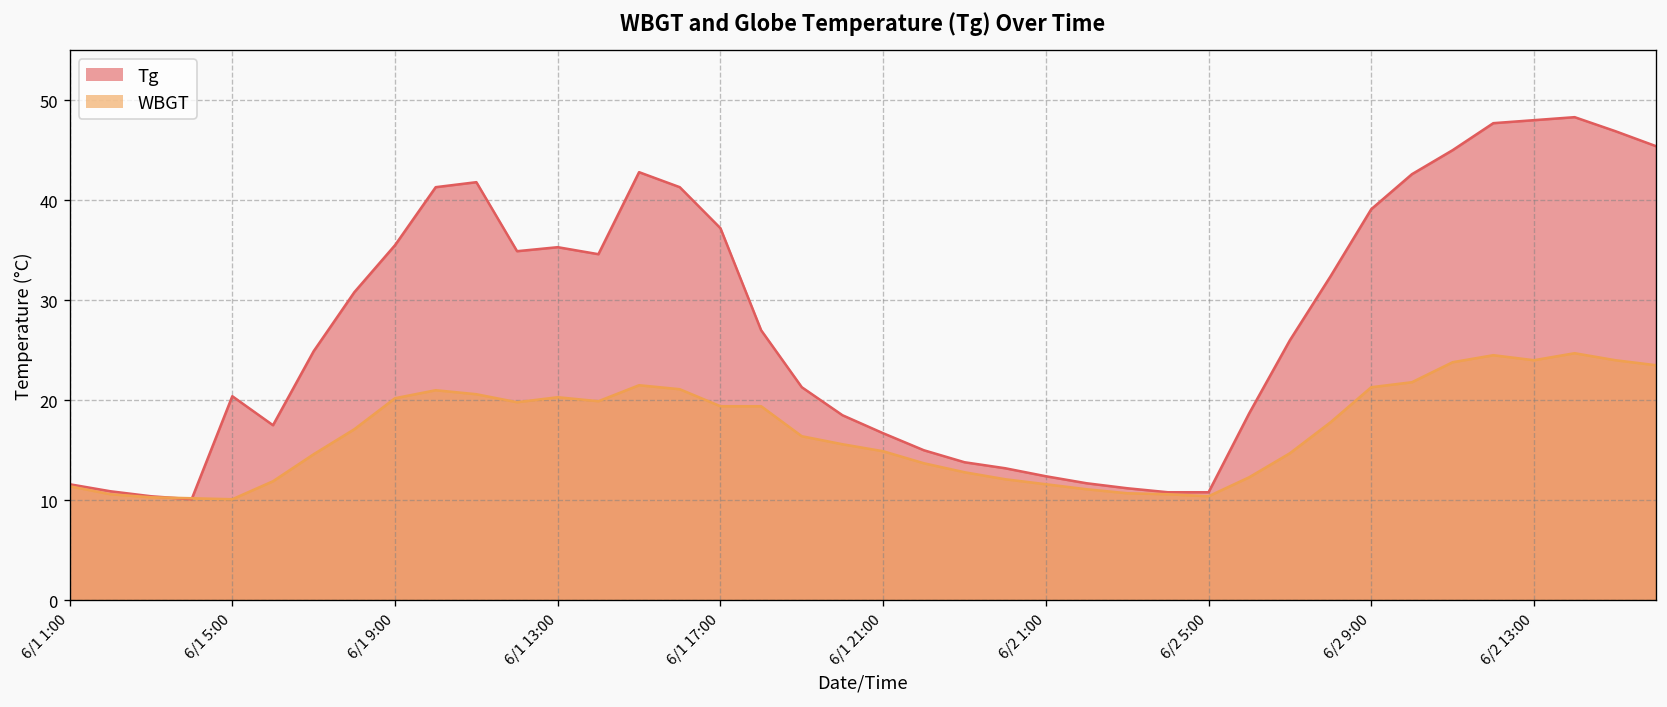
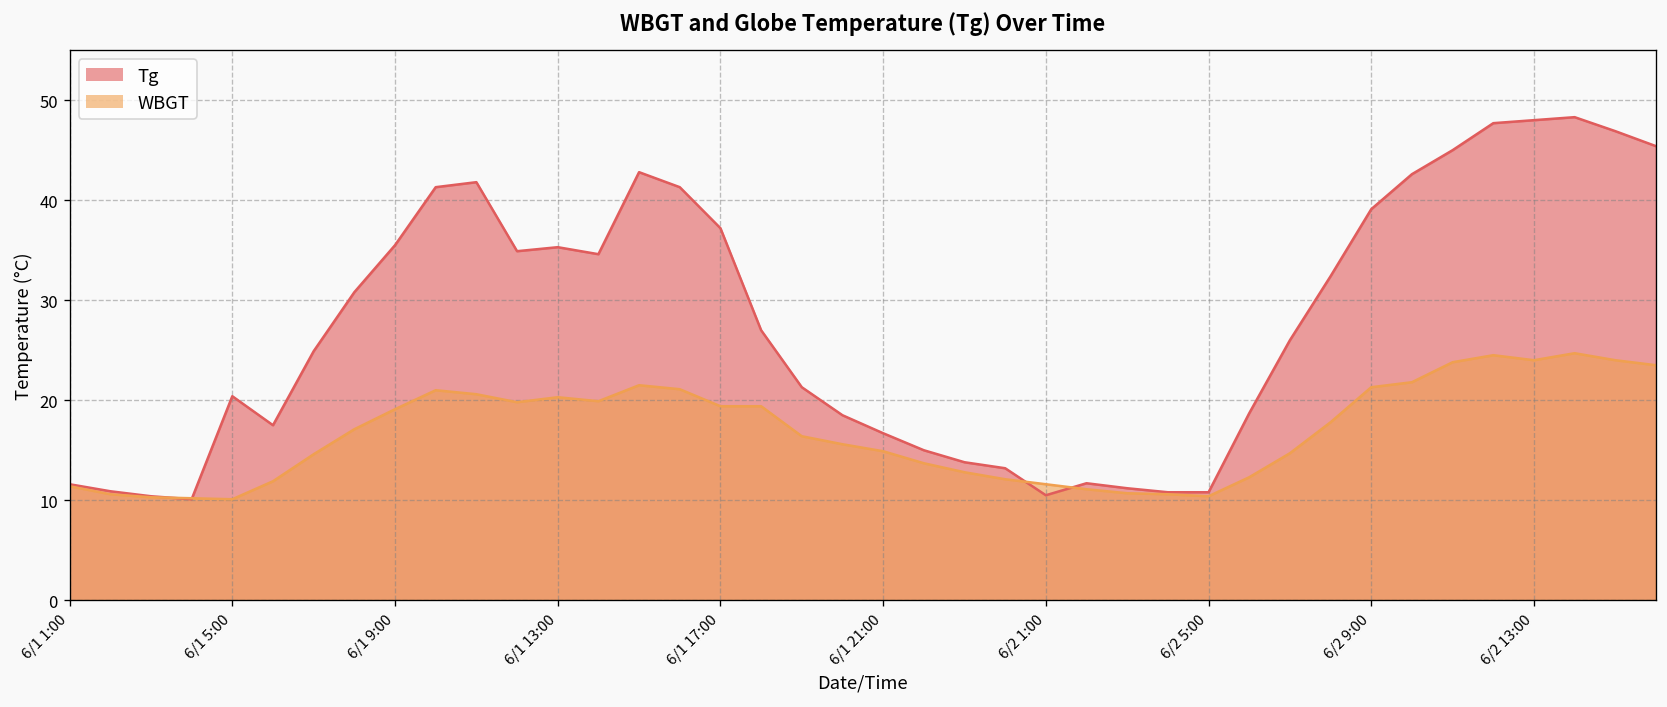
  {
    "Tg": {
      "6/1 5:00": 20,
      "6/1 9:00": 36,
      "6/1 13:00": 35,
      "6/1 17:00": 37,
      "6/1 21:00": 17,
-     "6/2 1:00": 12,
+     "6/2 1:00": 11,
      "6/2 5:00": 11,
      "6/2 9:00": 39,
      "6/2 13:00": 48
    },
    "WBGT": {
      "6/1 5:00": 10,
-     "6/1 9:00": 20,
+     "6/1 9:00": 19,
      "6/1 13:00": 20,
      "6/1 17:00": 19,
      "6/1 21:00": 15,
      "6/2 1:00": 12,
      "6/2 5:00": 10,
      "6/2 9:00": 21,
      "6/2 13:00": 24
    }
  }
